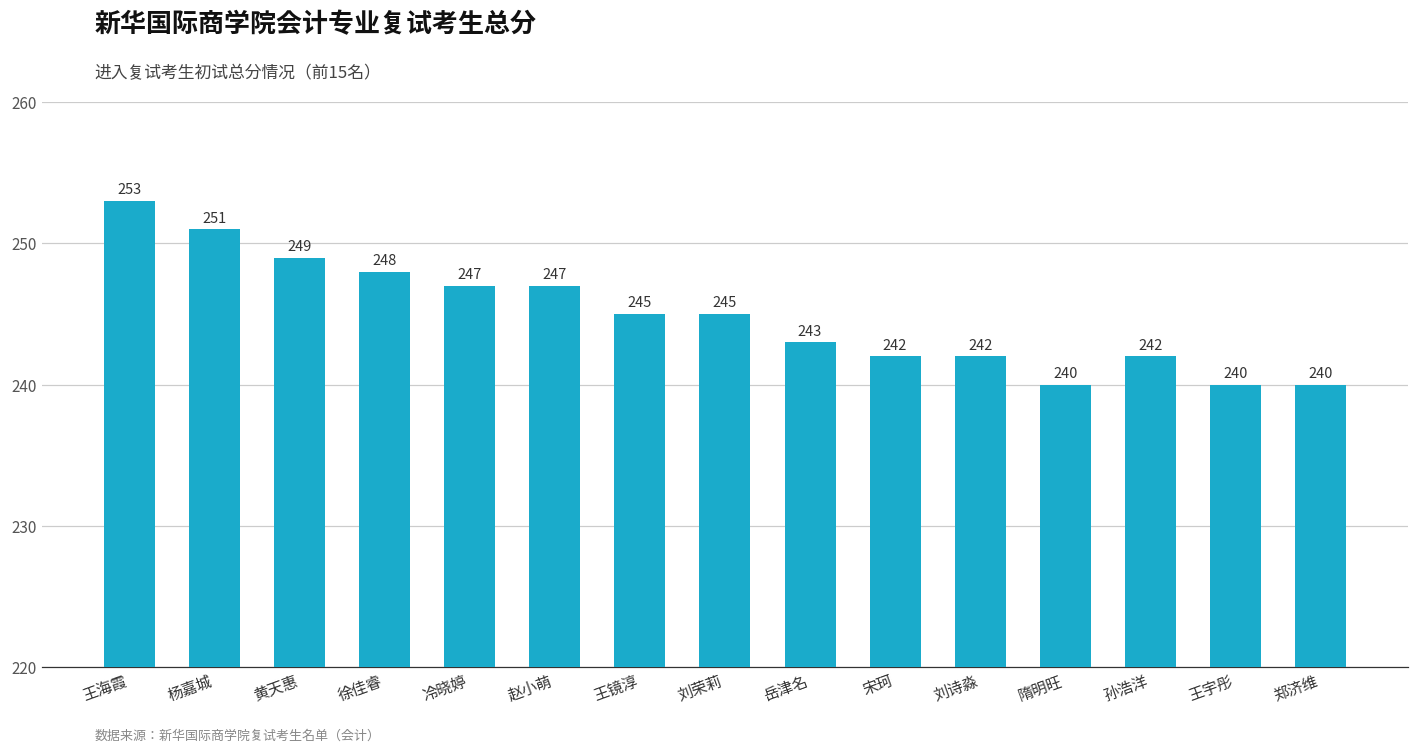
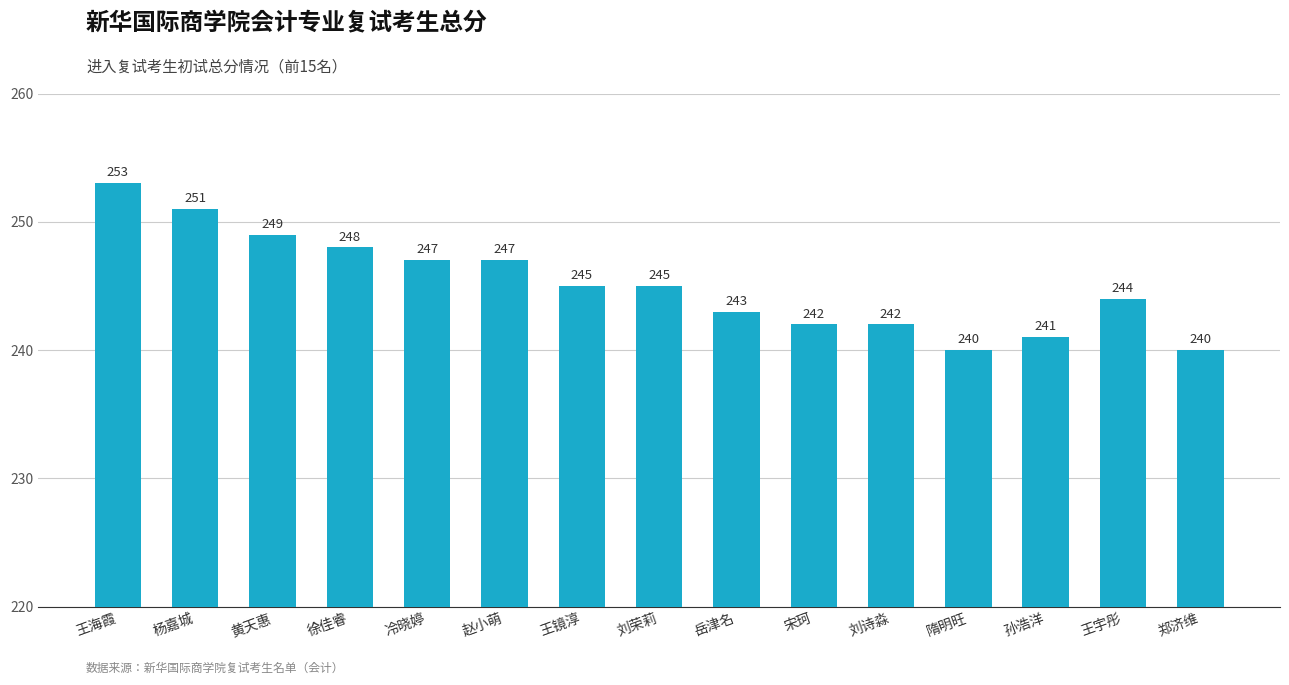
  {
    "王海霞": 253,
    "杨嘉城": 251,
    "黄天惠": 249,
    "徐佳睿": 248,
    "冷晓婷": 247,
    "赵小萌": 247,
    "王镜淳": 245,
    "刘荣莉": 245,
    "岳津名": 243,
    "宋珂": 242,
    "刘诗淼": 242,
    "隋明旺": 240,
-   "孙浩洋": 242,
-   "王宇彤": 240,
+   "孙浩洋": 241,
+   "王宇彤": 244,
    "郑济维": 240
  }
